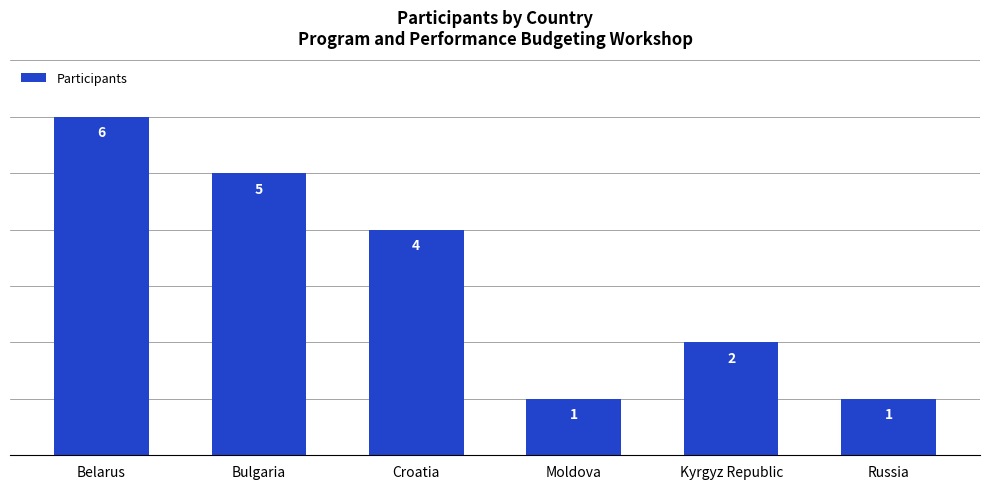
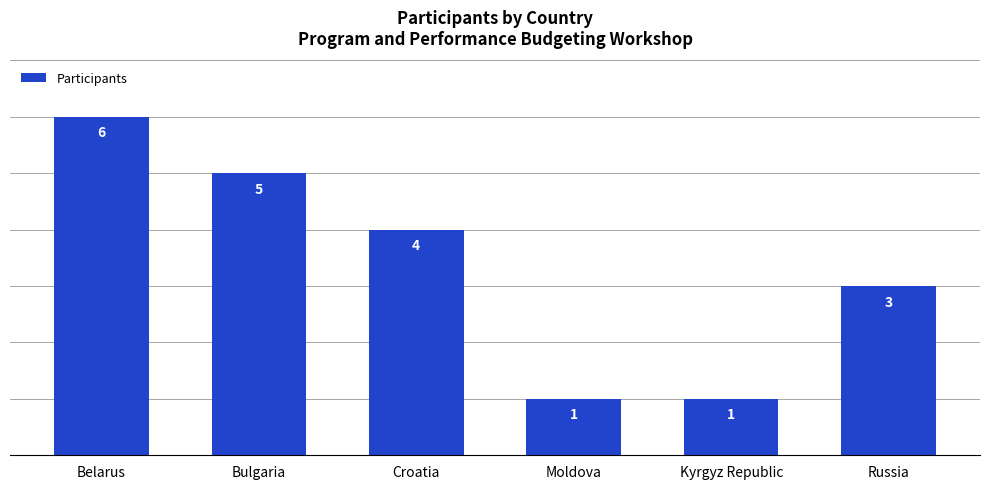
  {
    "Belarus": 6,
    "Bulgaria": 5,
    "Croatia": 4,
    "Moldova": 1,
-   "Kyrgyz Republic": 2,
-   "Russia": 1
+   "Kyrgyz Republic": 1,
+   "Russia": 3
  }
